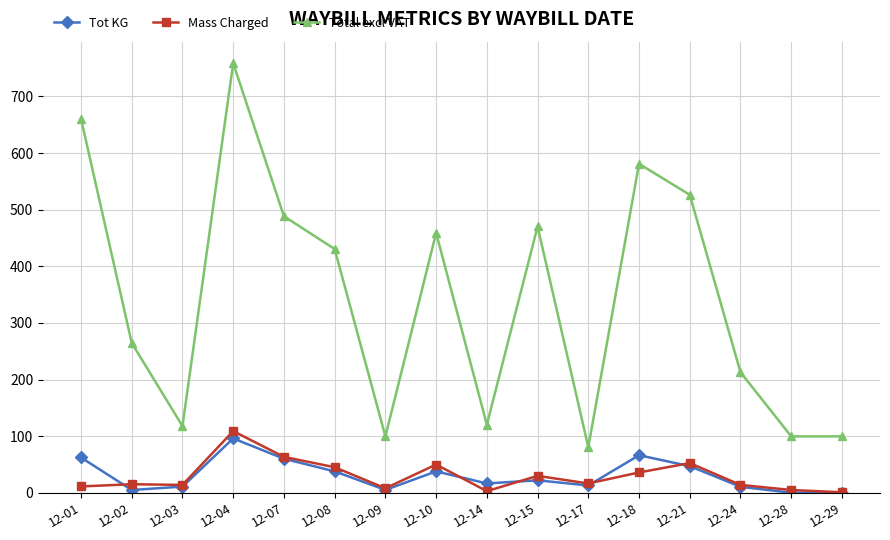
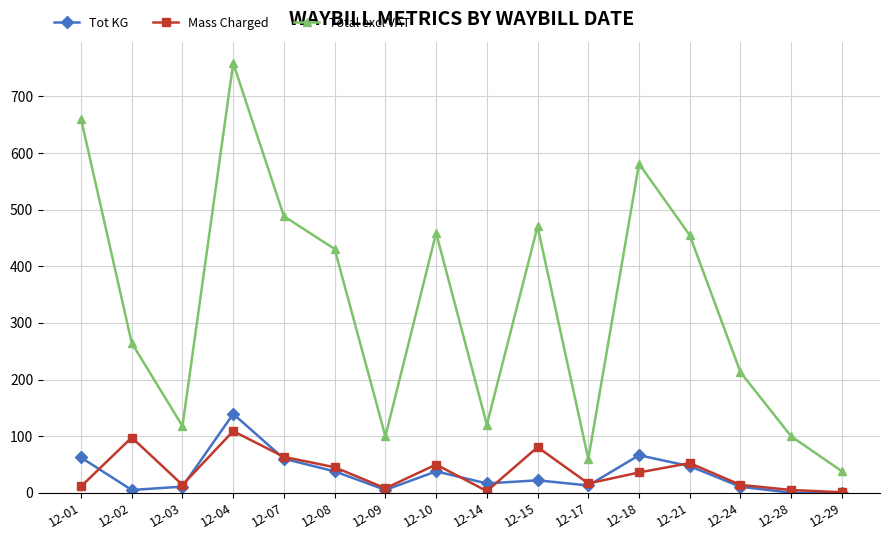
  {
    "Tot KG": {
      "12-01": 60,
      "12-02": 10,
-     "12-04": 100,
+     "12-04": 140,
      "12-08": 40,
      "12-10": 40,
      "12-14": 20,
      "12-15": 20,
      "12-18": 70,
      "12-21": 50,
      "12-28": 0
    },
    "Mass Charged": {
      "12-01": 10,
-     "12-02": 20,
+     "12-02": 100,
      "12-04": 110,
      "12-08": 50,
      "12-10": 50,
      "12-14": 0,
-     "12-15": 30,
+     "12-15": 80,
      "12-18": 40,
      "12-21": 50,
      "12-28": 10
    },
    "Total excl VAT": {
      "12-01": 660,
      "12-02": 260,
      "12-03": 120,
      "12-04": 760,
      "12-07": 490,
      "12-08": 430,
      "12-09": 100,
      "12-10": 460,
      "12-14": 120,
      "12-15": 470,
-     "12-17": 80,
+     "12-17": 60,
      "12-18": 580,
-     "12-21": 530,
+     "12-21": 450,
      "12-24": 210,
      "12-28": 100,
-     "12-29": 100
+     "12-29": 40
    }
  }
